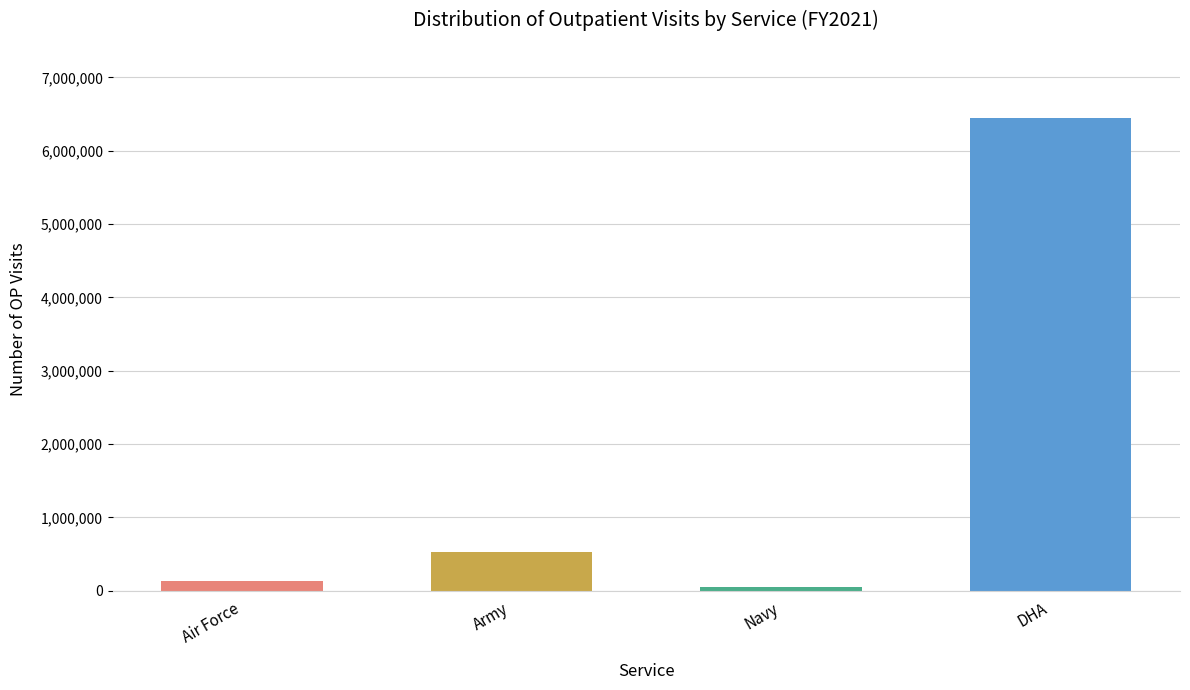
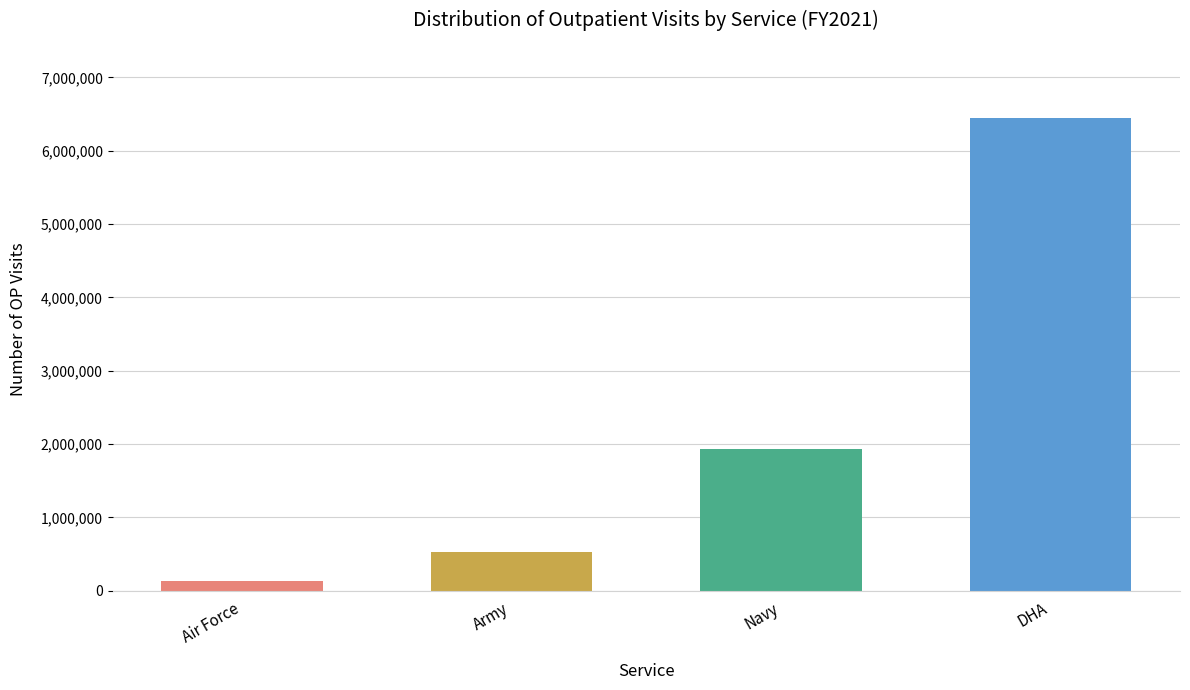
  {
    "Air Force": "100,000",
    "Army": "500,000",
-   "Navy": "0",
+   "Navy": "1,900,000",
    "DHA": "6,400,000"
  }
